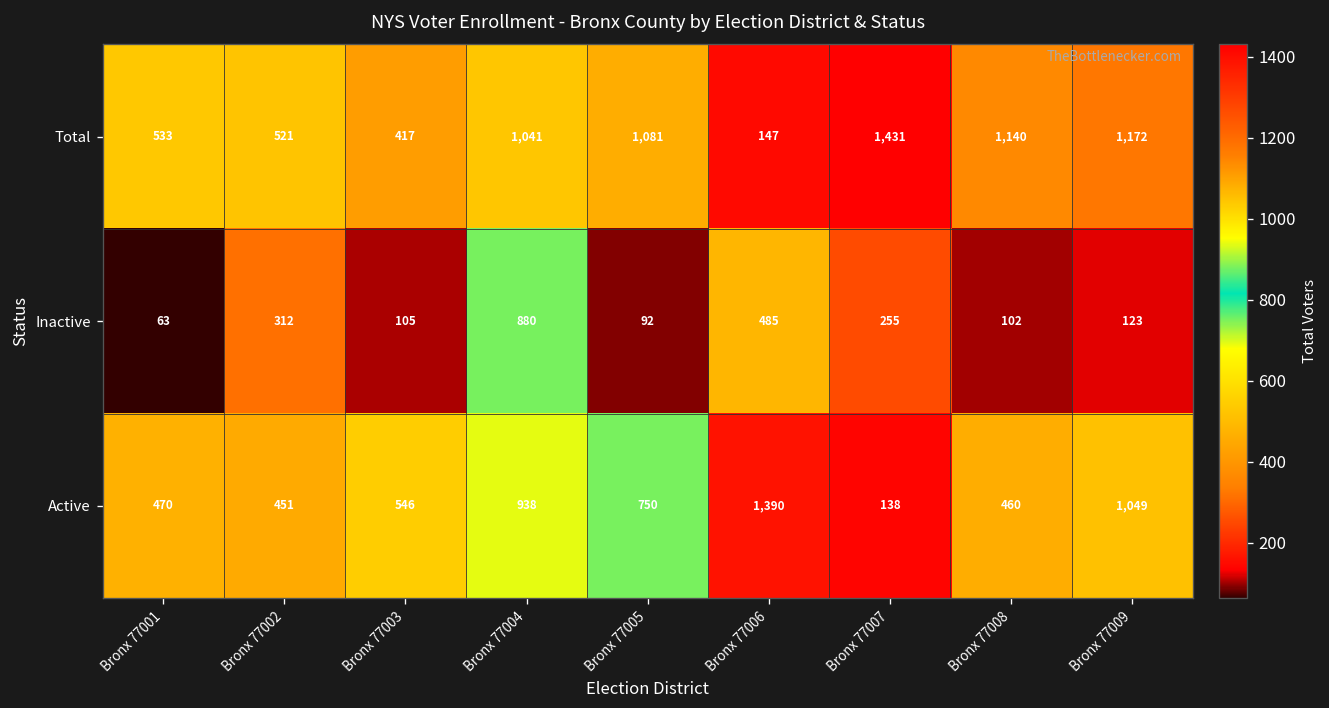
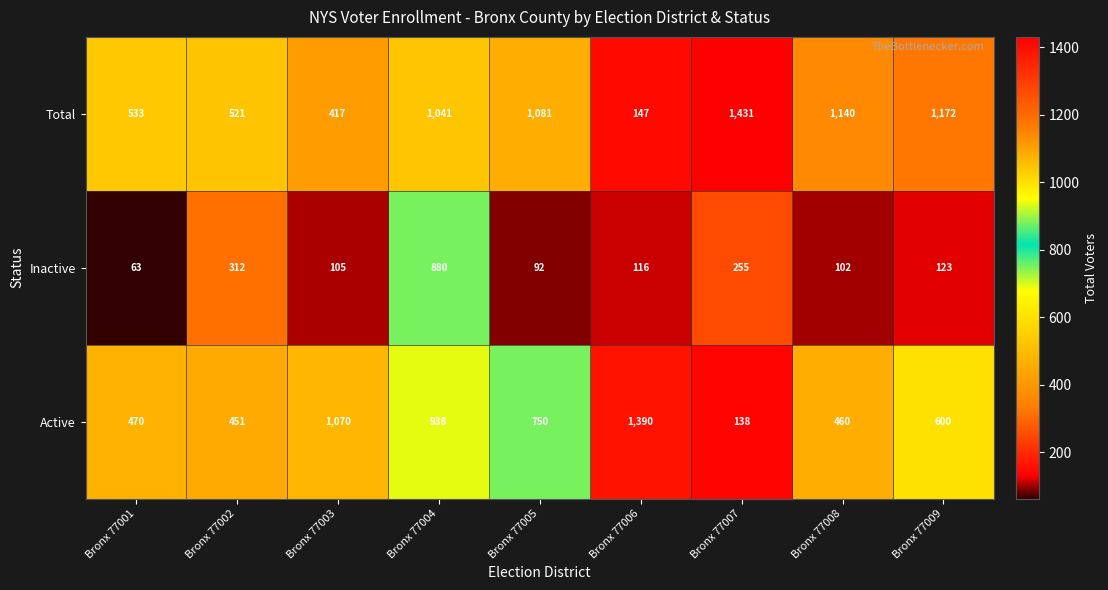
  {
    "Total": {
      "Bronx 77001": "533",
      "Bronx 77002": "521",
      "Bronx 77003": "417",
      "Bronx 77004": "1,041",
      "Bronx 77005": "1,081",
      "Bronx 77006": "147",
      "Bronx 77007": "1,431",
      "Bronx 77008": "1,140"
    },
    "Inactive": {
      "Bronx 77001": "63",
      "Bronx 77002": "312",
      "Bronx 77003": "105",
      "Bronx 77004": "880",
      "Bronx 77005": "92",
-     "Bronx 77006": "485",
+     "Bronx 77006": "116",
      "Bronx 77007": "255",
      "Bronx 77008": "102",
      "Bronx 77009": "123"
    },
    "Active": {
      "Bronx 77001": "470",
      "Bronx 77002": "451",
-     "Bronx 77003": "546",
+     "Bronx 77003": "1,070",
      "Bronx 77004": "938",
      "Bronx 77005": "750",
      "Bronx 77006": "1,390",
      "Bronx 77007": "138",
      "Bronx 77008": "460",
-     "Bronx 77009": "1,049"
+     "Bronx 77009": "600"
    }
  }
